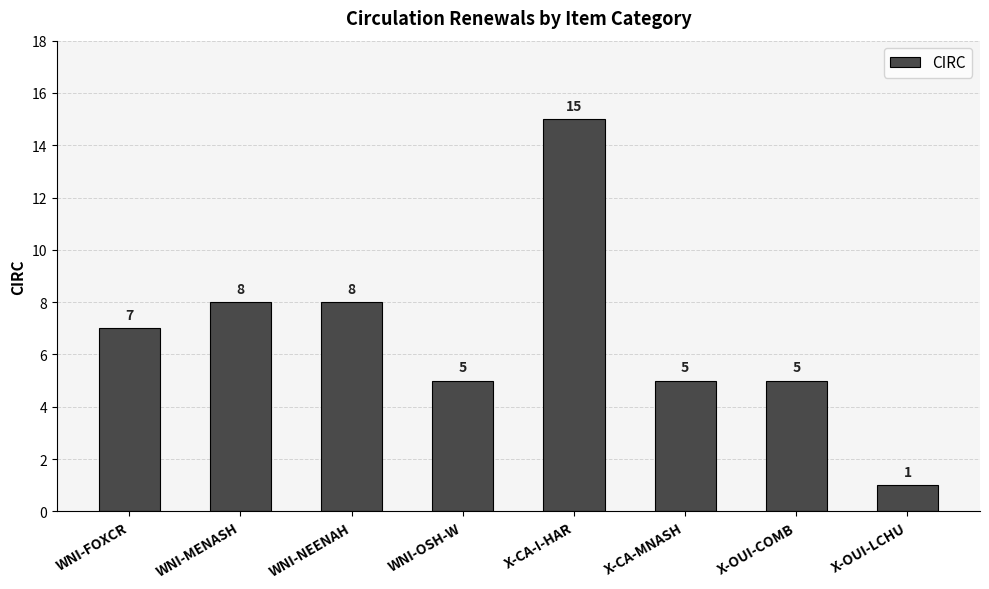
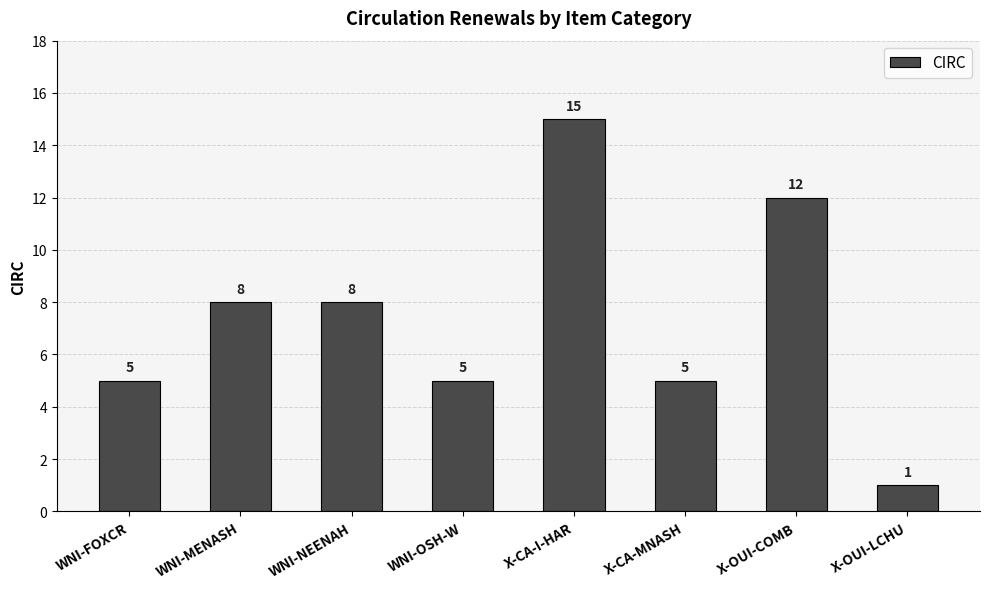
  {
-   "WNI-FOXCR": 7,
+   "WNI-FOXCR": 5,
    "WNI-MENASH": 8,
    "WNI-NEENAH": 8,
    "WNI-OSH-W": 5,
    "X-CA-I-HAR": 15,
    "X-CA-MNASH": 5,
-   "X-OUI-COMB": 5,
+   "X-OUI-COMB": 12,
    "X-OUI-LCHU": 1
  }
